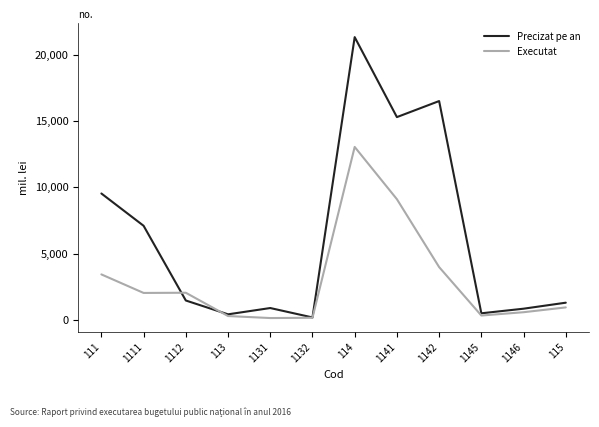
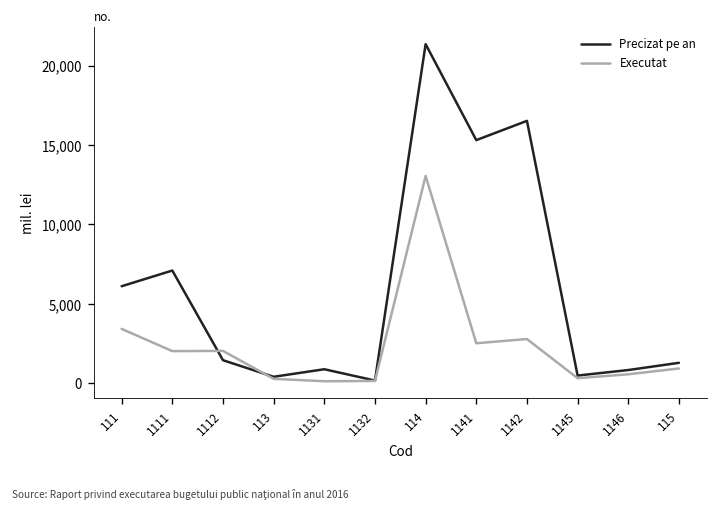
  {
    "Precizat pe an": {
-     "111": "9,500",
+     "111": "6,100",
      "1111": "7,100",
      "1112": "1,500",
      "1131": "900",
      "114": "21,400",
      "1141": "15,300",
      "1142": "16,500",
      "1146": "800",
      "115": "1,300"
    },
    "Executat": {
      "111": "3,400",
      "1111": "2,000",
      "1112": "2,000",
      "1131": "100",
      "114": "13,100",
-     "1141": "9,100",
-     "1142": "4,000",
+     "1141": "2,500",
+     "1142": "2,800",
      "1146": "600",
      "115": "900"
    }
  }
